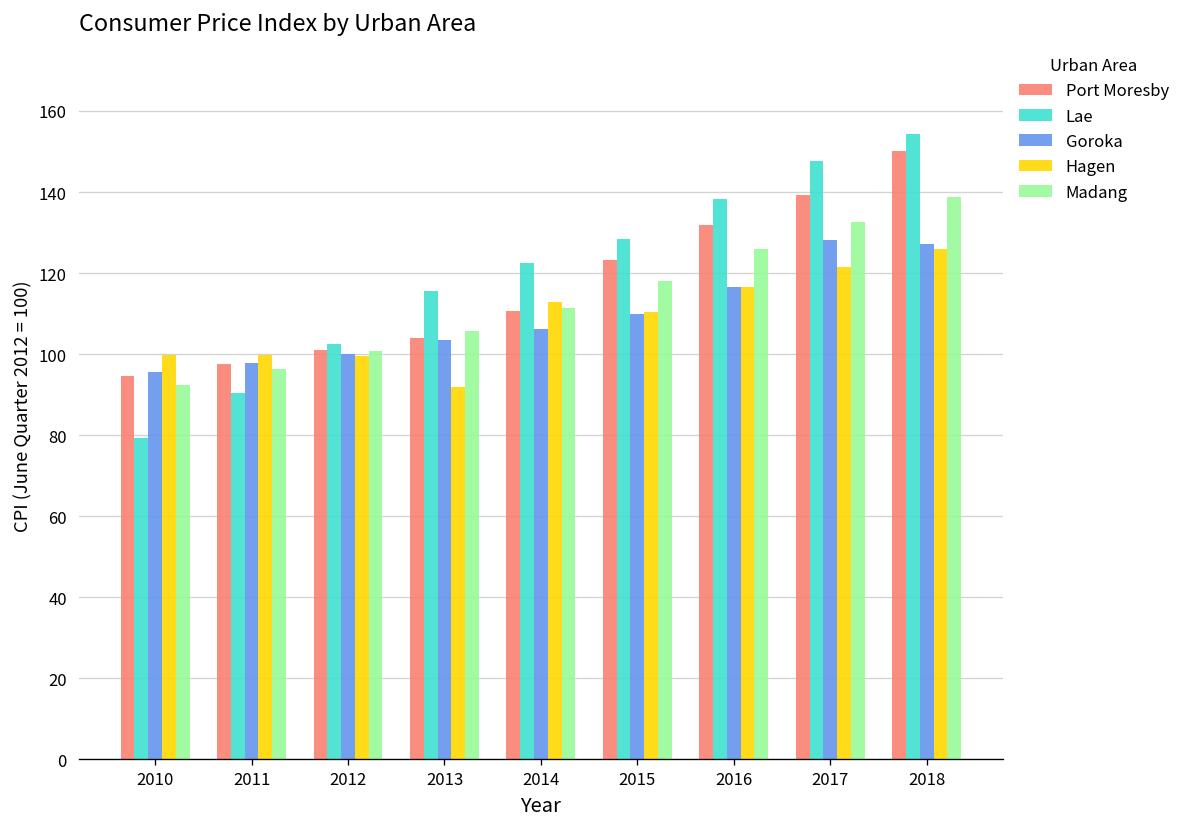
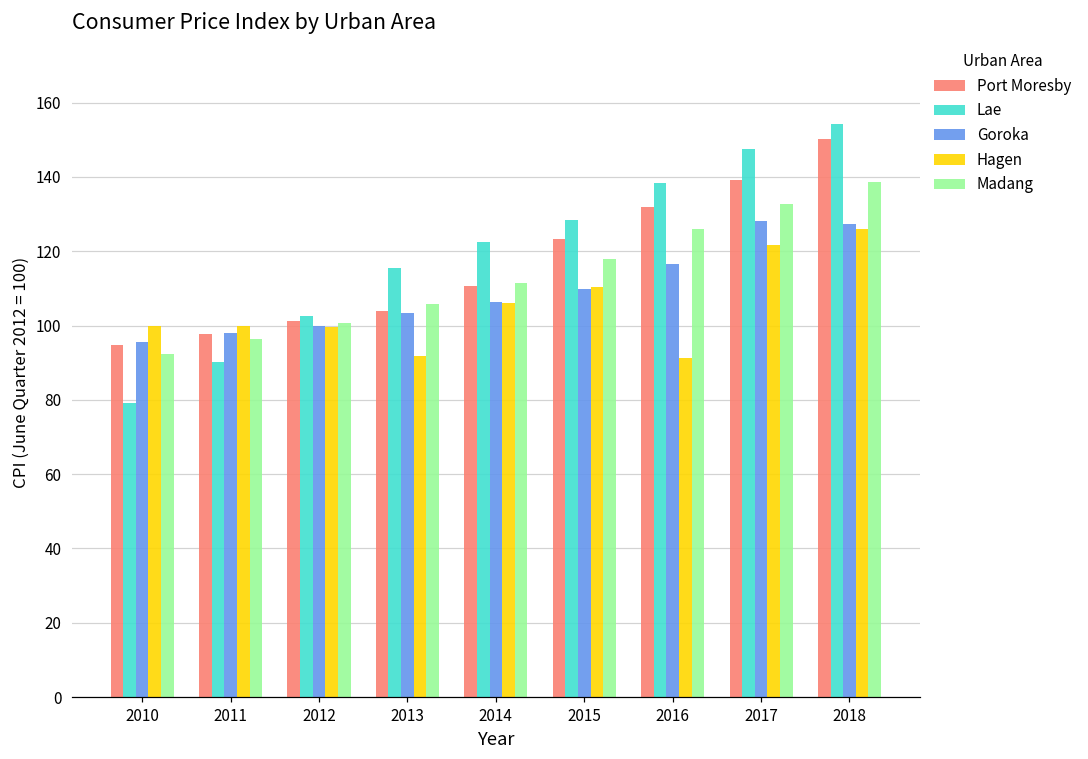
  {
    "Port Moresby": {
      "2010": 95,
      "2011": 98,
      "2012": 101,
      "2013": 104,
      "2014": 111,
      "2015": 123,
      "2016": 132,
      "2017": 139,
      "2018": 150
    },
    "Lae": {
      "2010": 79,
      "2011": 90,
      "2012": 103,
      "2013": 116,
      "2014": 123,
      "2015": 128,
      "2016": 138,
      "2017": 148,
      "2018": 154
    },
    "Goroka": {
      "2010": 96,
      "2011": 98,
      "2012": 100,
      "2013": 104,
      "2014": 106,
      "2015": 110,
      "2016": 117,
      "2017": 128,
      "2018": 127
    },
    "Hagen": {
      "2010": 100,
      "2011": 100,
      "2012": 100,
      "2013": 92,
-     "2014": 113,
+     "2014": 106,
      "2015": 111,
-     "2016": 117,
+     "2016": 91,
      "2017": 122,
      "2018": 126
    },
    "Madang": {
      "2010": 92,
      "2011": 96,
      "2012": 101,
      "2013": 106,
      "2014": 111,
      "2015": 118,
      "2016": 126,
      "2017": 133,
      "2018": 139
    }
  }
